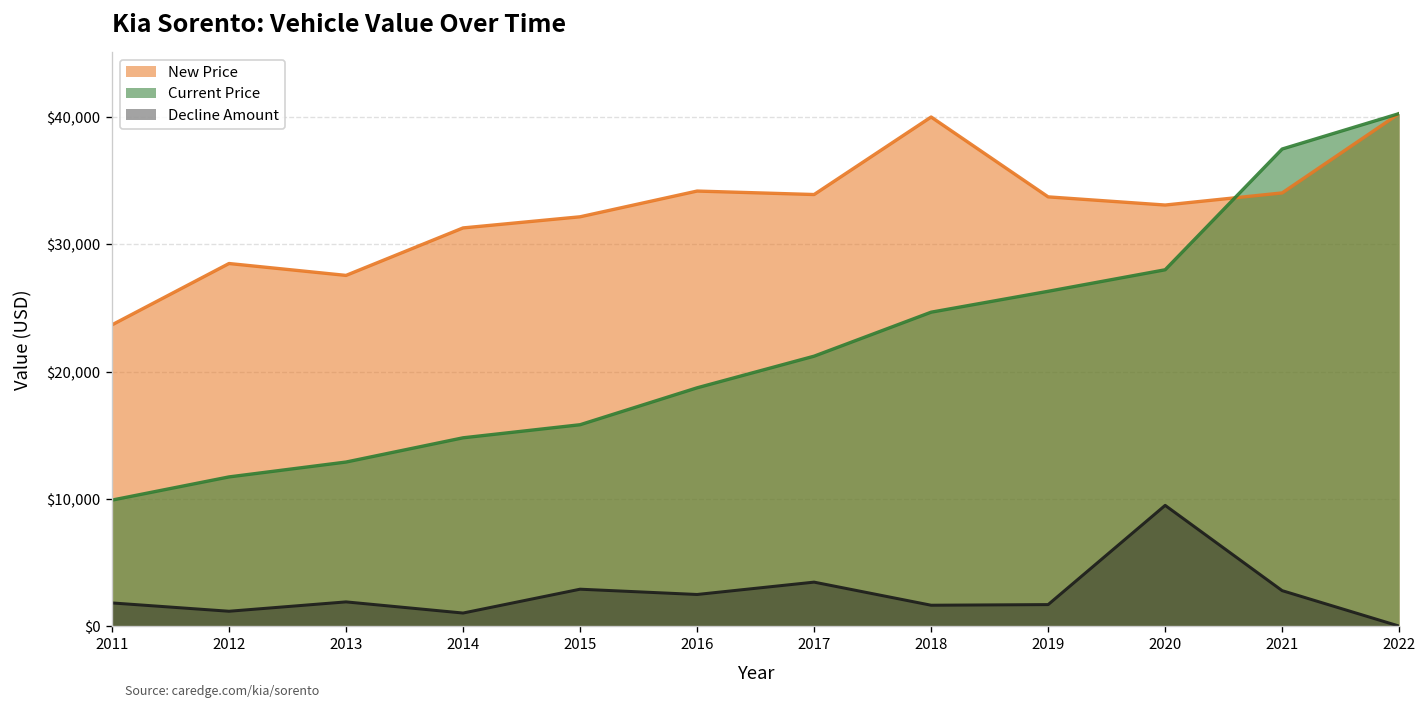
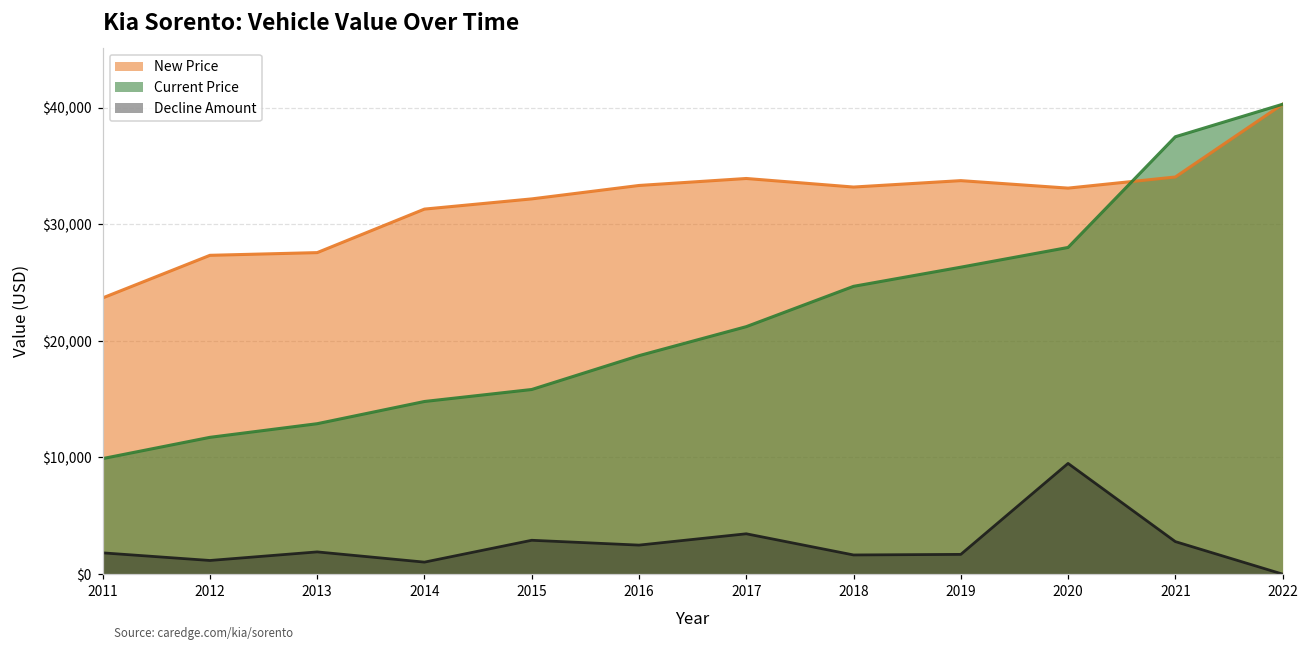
  {
    "New Price": {
      "2011": "$23,700",
-     "2012": "$28,500",
+     "2012": "$27,300",
      "2013": "$27,600",
      "2014": "$31,300",
      "2015": "$32,200",
-     "2016": "$34,200",
+     "2016": "$33,300",
      "2017": "$33,900",
-     "2018": "$40,000",
+     "2018": "$33,200",
      "2019": "$33,700",
      "2020": "$33,100",
      "2021": "$34,100"
    }
  }
